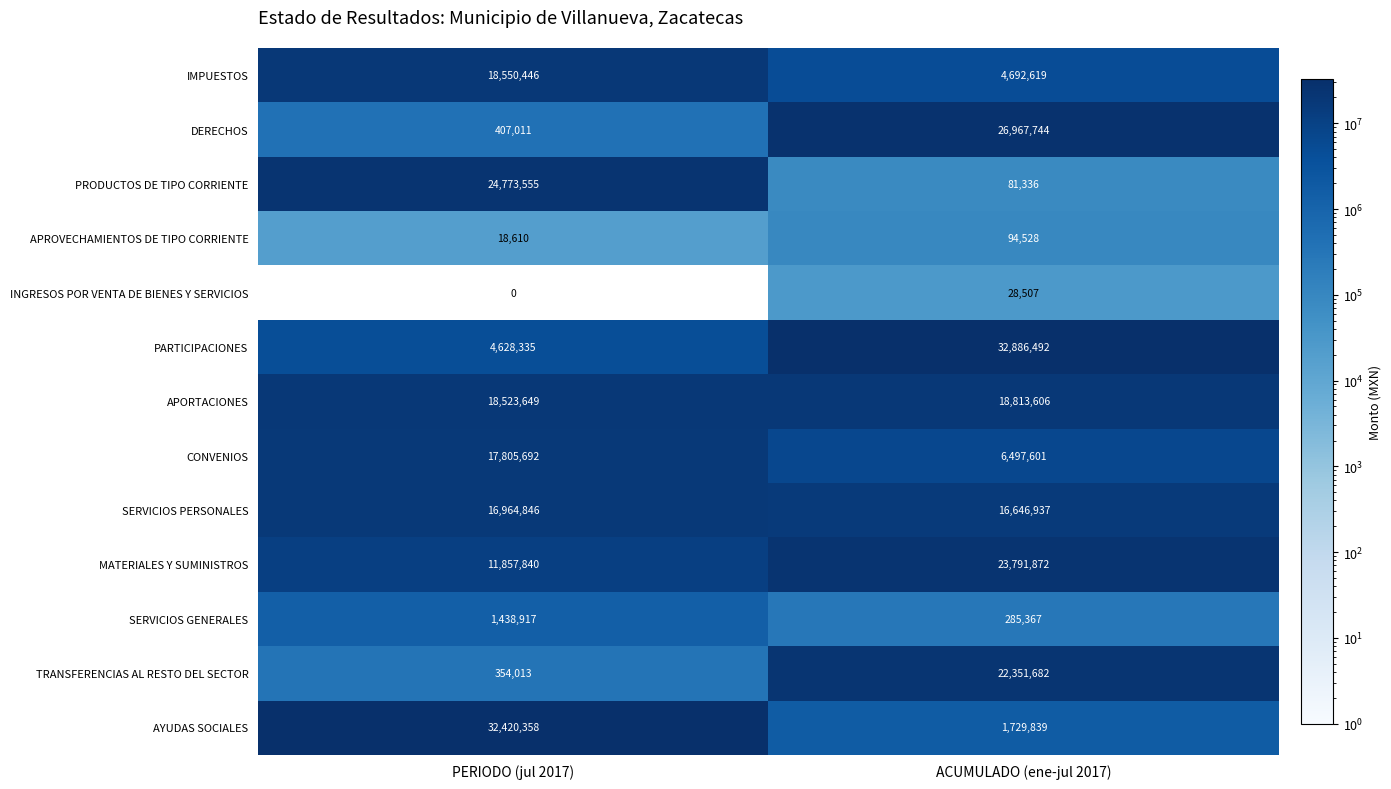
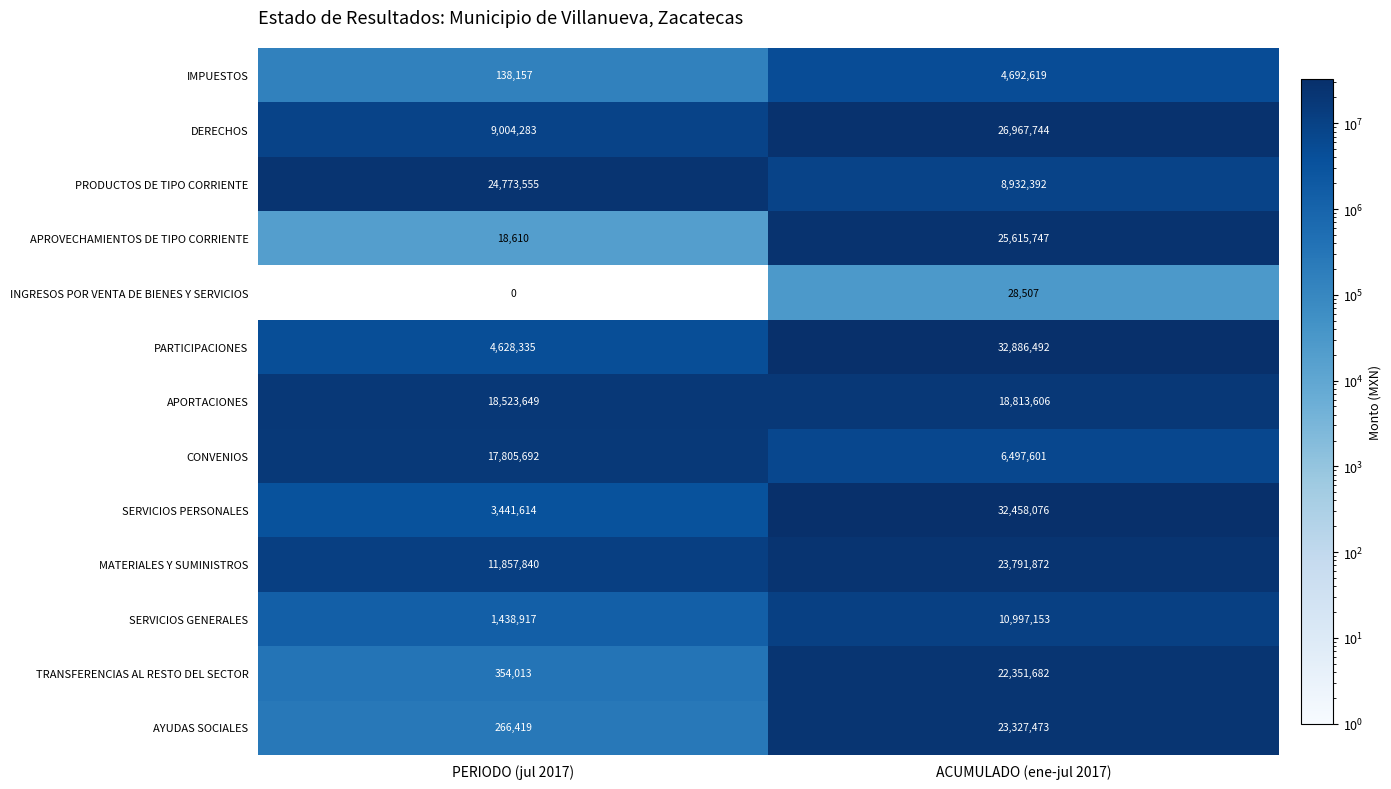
  {
    "IMPUESTOS": {
-     "PERIODO (jul 2017)": "18,550,446",
+     "PERIODO (jul 2017)": "138,157",
      "ACUMULADO (ene-jul 2017)": "4,692,619"
    },
    "DERECHOS": {
-     "PERIODO (jul 2017)": "407,011",
+     "PERIODO (jul 2017)": "9,004,283",
      "ACUMULADO (ene-jul 2017)": "26,967,744"
    },
    "PRODUCTOS DE TIPO CORRIENTE": {
      "PERIODO (jul 2017)": "24,773,555",
-     "ACUMULADO (ene-jul 2017)": "81,336"
+     "ACUMULADO (ene-jul 2017)": "8,932,392"
    },
    "APROVECHAMIENTOS DE TIPO CORRIENTE": {
      "PERIODO (jul 2017)": "18,610",
-     "ACUMULADO (ene-jul 2017)": "94,528"
+     "ACUMULADO (ene-jul 2017)": "25,615,747"
    },
    "INGRESOS POR VENTA DE BIENES Y SERVICIOS": {
      "PERIODO (jul 2017)": "0",
      "ACUMULADO (ene-jul 2017)": "28,507"
    },
    "PARTICIPACIONES": {
      "PERIODO (jul 2017)": "4,628,335",
      "ACUMULADO (ene-jul 2017)": "32,886,492"
    },
    "APORTACIONES": {
      "PERIODO (jul 2017)": "18,523,649",
      "ACUMULADO (ene-jul 2017)": "18,813,606"
    },
    "CONVENIOS": {
      "PERIODO (jul 2017)": "17,805,692",
      "ACUMULADO (ene-jul 2017)": "6,497,601"
    },
    "SERVICIOS PERSONALES": {
-     "PERIODO (jul 2017)": "16,964,846",
-     "ACUMULADO (ene-jul 2017)": "16,646,937"
+     "PERIODO (jul 2017)": "3,441,614",
+     "ACUMULADO (ene-jul 2017)": "32,458,076"
    },
    "MATERIALES Y SUMINISTROS": {
      "PERIODO (jul 2017)": "11,857,840",
      "ACUMULADO (ene-jul 2017)": "23,791,872"
    },
    "SERVICIOS GENERALES": {
      "PERIODO (jul 2017)": "1,438,917",
-     "ACUMULADO (ene-jul 2017)": "285,367"
+     "ACUMULADO (ene-jul 2017)": "10,997,153"
    },
    "TRANSFERENCIAS AL RESTO DEL SECTOR": {
      "PERIODO (jul 2017)": "354,013",
      "ACUMULADO (ene-jul 2017)": "22,351,682"
    },
    "AYUDAS SOCIALES": {
-     "PERIODO (jul 2017)": "32,420,358",
-     "ACUMULADO (ene-jul 2017)": "1,729,839"
+     "PERIODO (jul 2017)": "266,419",
+     "ACUMULADO (ene-jul 2017)": "23,327,473"
    }
  }
